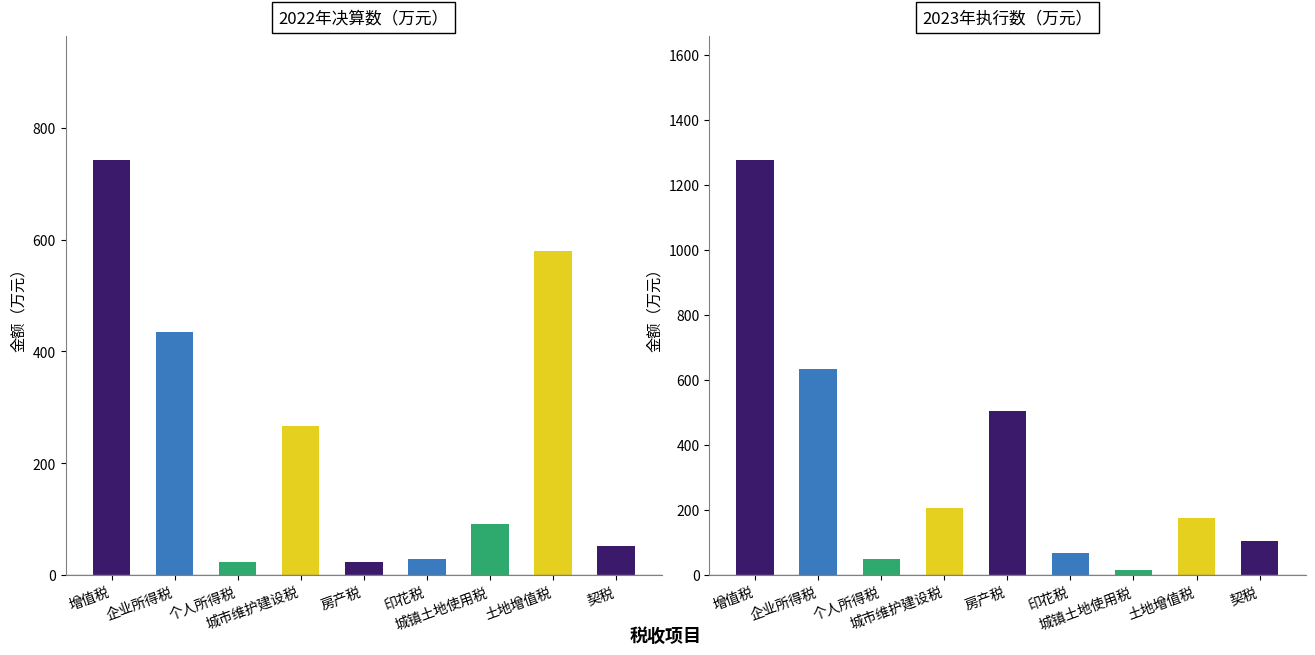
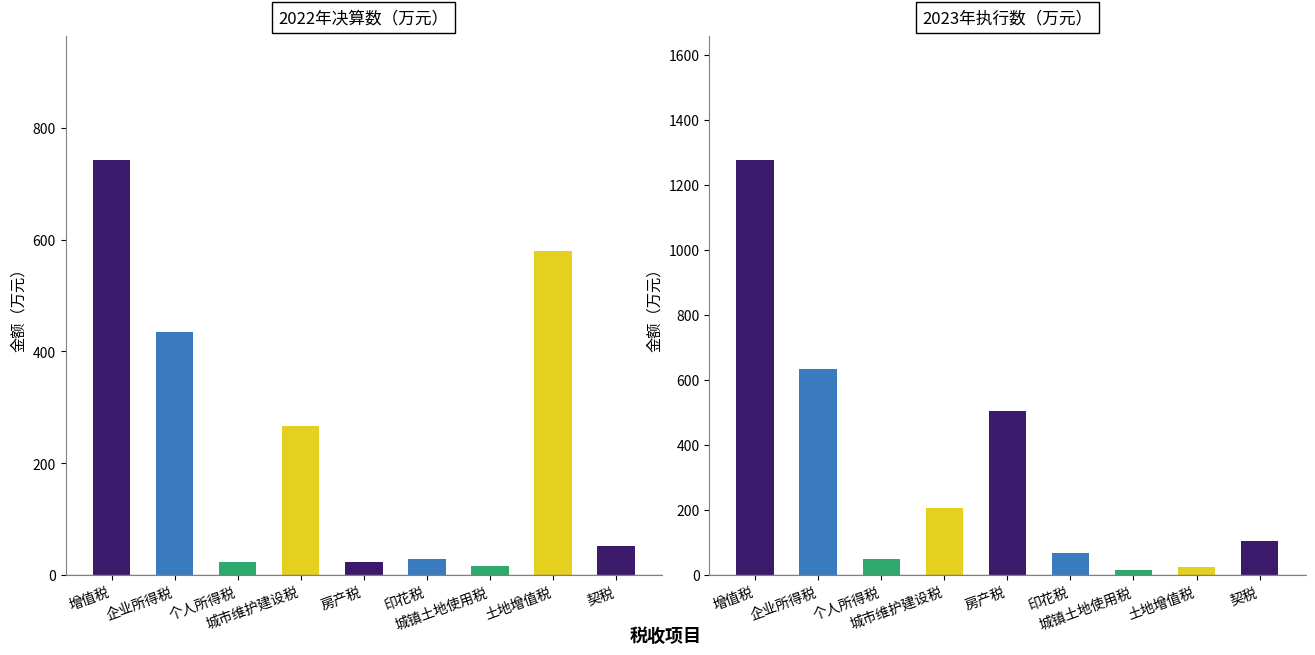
  {
    "2022年决算数（万元）": {
      "增值税": 740,
      "企业所得税": 440,
      "个人所得税": 20,
      "城市维护建设税": 270,
      "房产税": 20,
      "印花税": 30,
-     "城镇土地使用税": 90,
+     "城镇土地使用税": 20,
      "土地增值税": 580,
      "契税": 50
    },
    "2023年执行数（万元）": {
      "增值税": 1280,
      "企业所得税": 630,
      "个人所得税": 50,
      "城市维护建设税": 210,
      "房产税": 500,
      "印花税": 70,
      "城镇土地使用税": 20,
-     "土地增值税": 170,
+     "土地增值税": 20,
      "契税": 100
    }
  }
